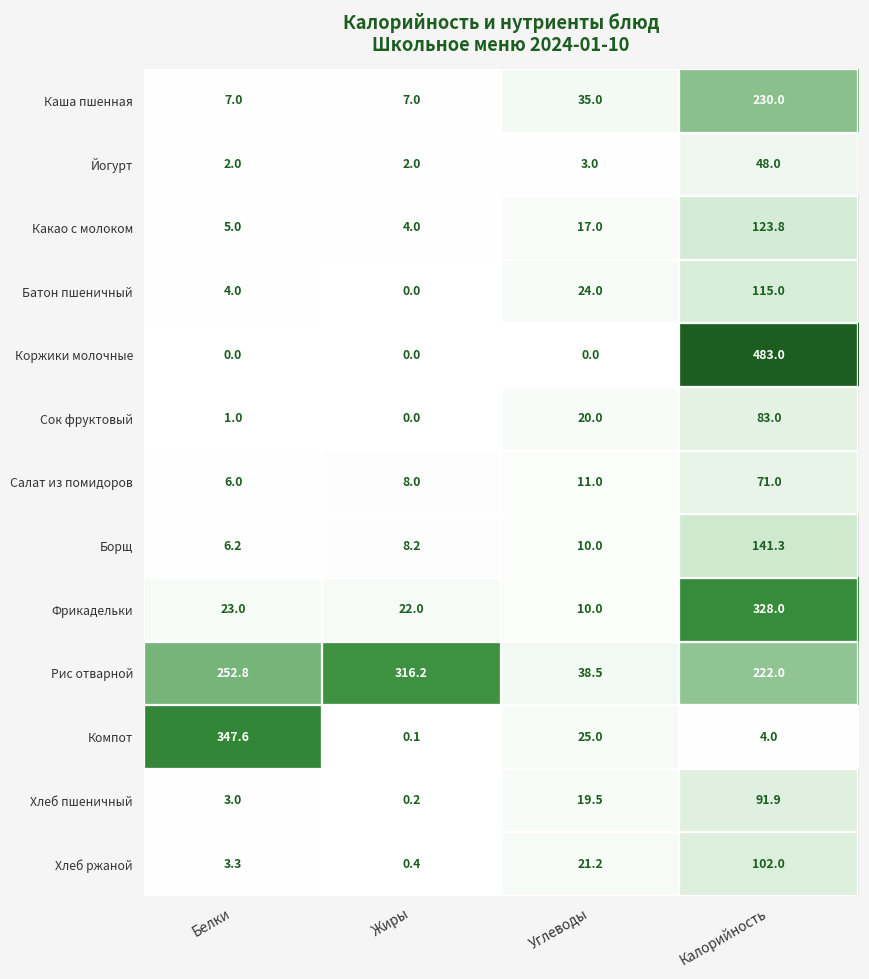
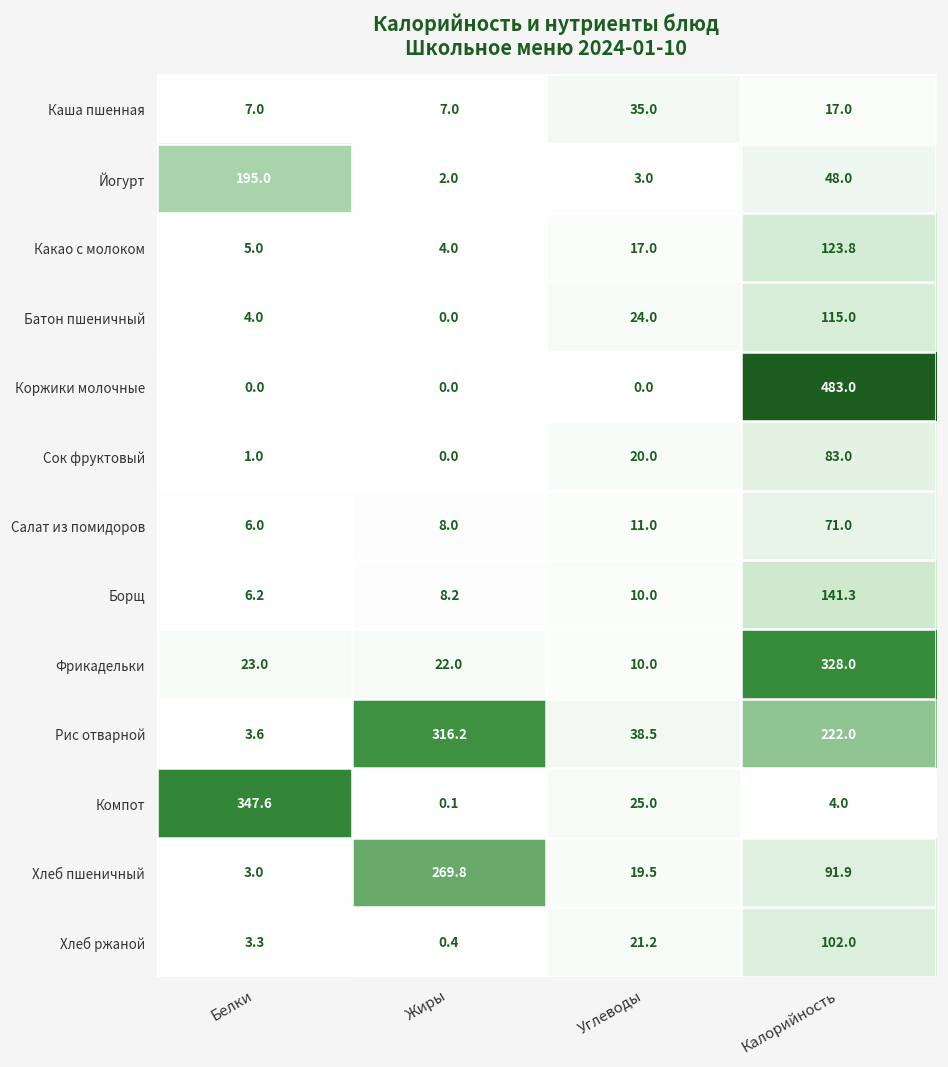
  {
    "Каша пшенная": {
      "Белки": 7.0,
      "Жиры": 7.0,
      "Углеводы": 35.0,
-     "Калорийность": 230.0
+     "Калорийность": 17.0
    },
    "Йогурт": {
-     "Белки": 2.0,
+     "Белки": 195.0,
      "Жиры": 2.0,
      "Углеводы": 3.0,
      "Калорийность": 48.0
    },
    "Какао с молоком": {
      "Белки": 5.0,
      "Жиры": 4.0,
      "Углеводы": 17.0,
      "Калорийность": 123.8
    },
    "Батон пшеничный": {
      "Белки": 4.0,
      "Жиры": 0.0,
      "Углеводы": 24.0,
      "Калорийность": 115.0
    },
    "Коржики молочные": {
      "Белки": 0.0,
      "Жиры": 0.0,
      "Углеводы": 0.0,
      "Калорийность": 483.0
    },
    "Сок фруктовый": {
      "Белки": 1.0,
      "Жиры": 0.0,
      "Углеводы": 20.0,
      "Калорийность": 83.0
    },
    "Салат из помидоров": {
      "Белки": 6.0,
      "Жиры": 8.0,
      "Углеводы": 11.0,
      "Калорийность": 71.0
    },
    "Борщ": {
      "Белки": 6.2,
      "Жиры": 8.2,
      "Углеводы": 10.0,
      "Калорийность": 141.3
    },
    "Фрикадельки": {
      "Белки": 23.0,
      "Жиры": 22.0,
      "Углеводы": 10.0,
      "Калорийность": 328.0
    },
    "Рис отварной": {
-     "Белки": 252.8,
+     "Белки": 3.6,
      "Жиры": 316.2,
      "Углеводы": 38.5,
      "Калорийность": 222.0
    },
    "Компот": {
      "Белки": 347.6,
      "Жиры": 0.1,
      "Углеводы": 25.0,
      "Калорийность": 4.0
    },
    "Хлеб пшеничный": {
      "Белки": 3.0,
-     "Жиры": 0.2,
+     "Жиры": 269.8,
      "Углеводы": 19.5,
      "Калорийность": 91.9
    },
    "Хлеб ржаной": {
      "Белки": 3.3,
      "Жиры": 0.4,
      "Углеводы": 21.2,
      "Калорийность": 102.0
    }
  }
